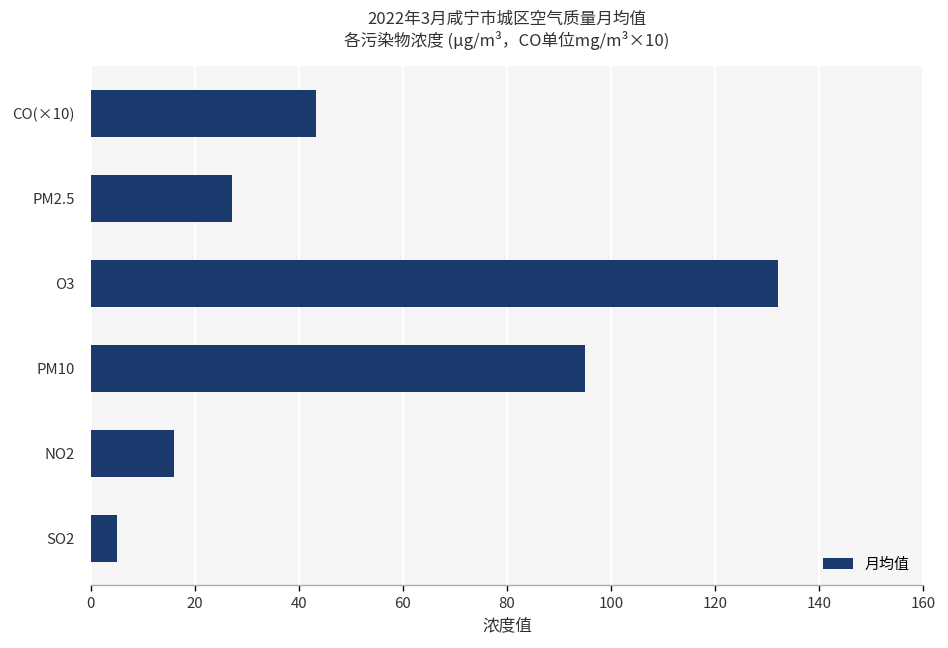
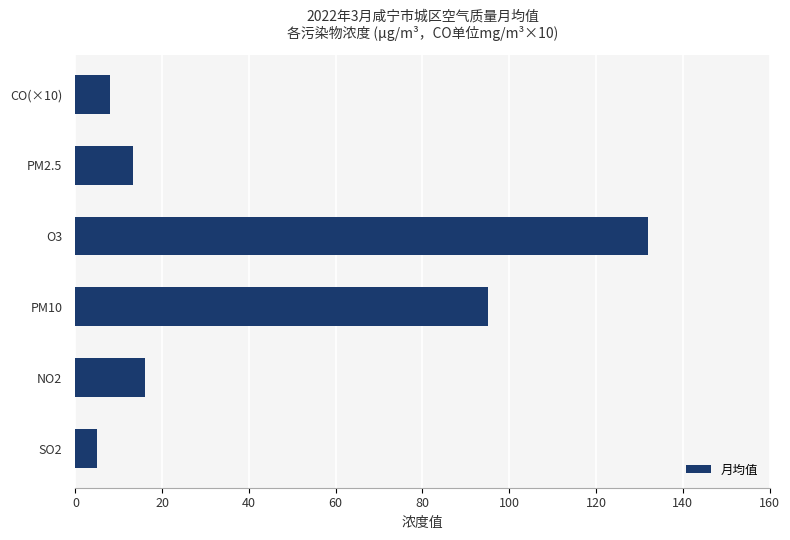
  {
-   "CO(×10)": 43,
-   "PM2.5": 27,
+   "CO(×10)": 8,
+   "PM2.5": 13,
    "O3": 132,
    "PM10": 95,
    "NO2": 16,
    "SO2": 5
  }
